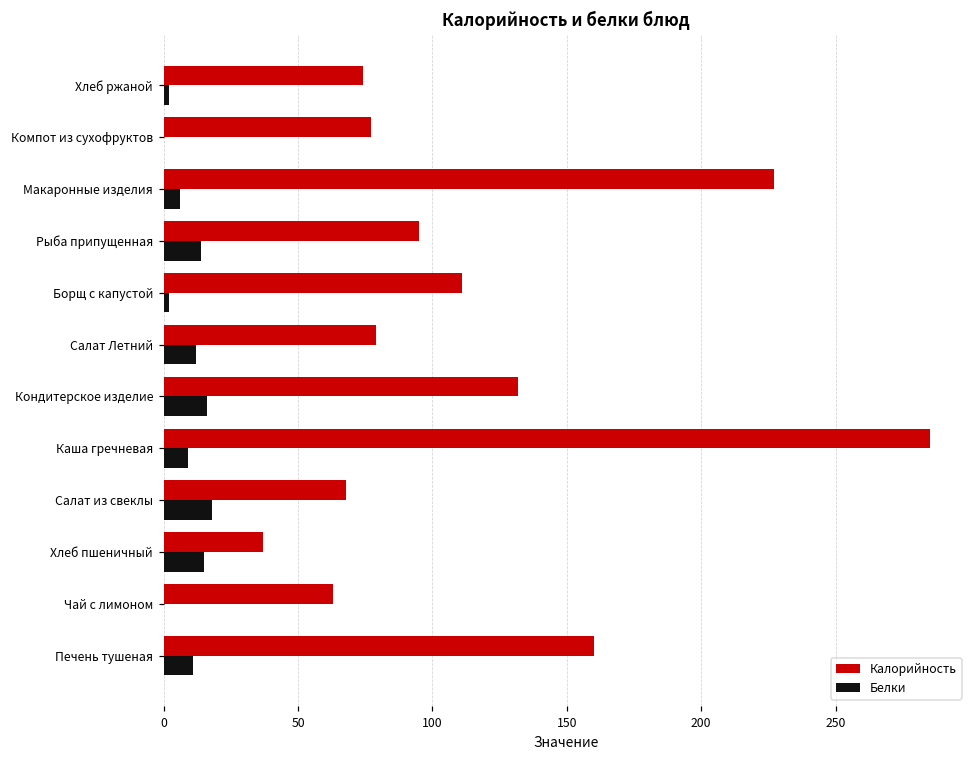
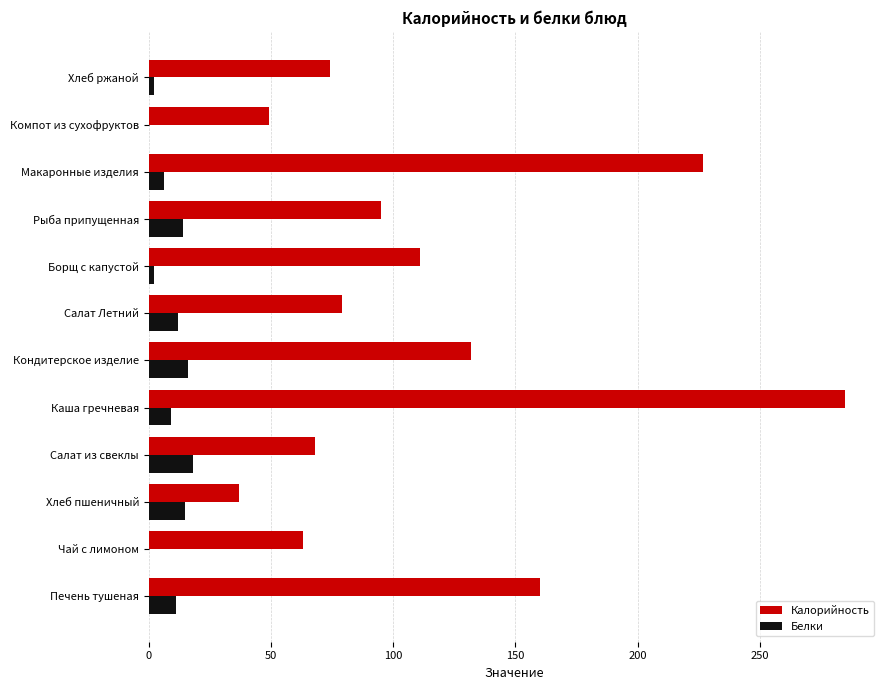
  {
    "Калорийность": {
      "Хлеб ржаной": 74,
-     "Компот из сухофруктов": 77,
+     "Компот из сухофруктов": 49,
      "Макаронные изделия": 227,
      "Рыба припущенная": 95,
      "Борщ с капустой": 111,
      "Салат Летний": 79,
      "Кондитерское изделие": 132,
      "Каша гречневая": 285,
      "Салат из свеклы": 68,
      "Хлеб пшеничный": 37,
      "Чай с лимоном": 63,
      "Печень тушеная": 160
    },
    "Белки": {
      "Хлеб ржаной": 2,
      "Компот из сухофруктов": 0,
      "Макаронные изделия": 6,
      "Рыба припущенная": 14,
      "Борщ с капустой": 2,
      "Салат Летний": 12,
      "Кондитерское изделие": 16,
      "Каша гречневая": 9,
      "Салат из свеклы": 18,
      "Хлеб пшеничный": 15,
      "Чай с лимоном": 0,
      "Печень тушеная": 11
    }
  }
